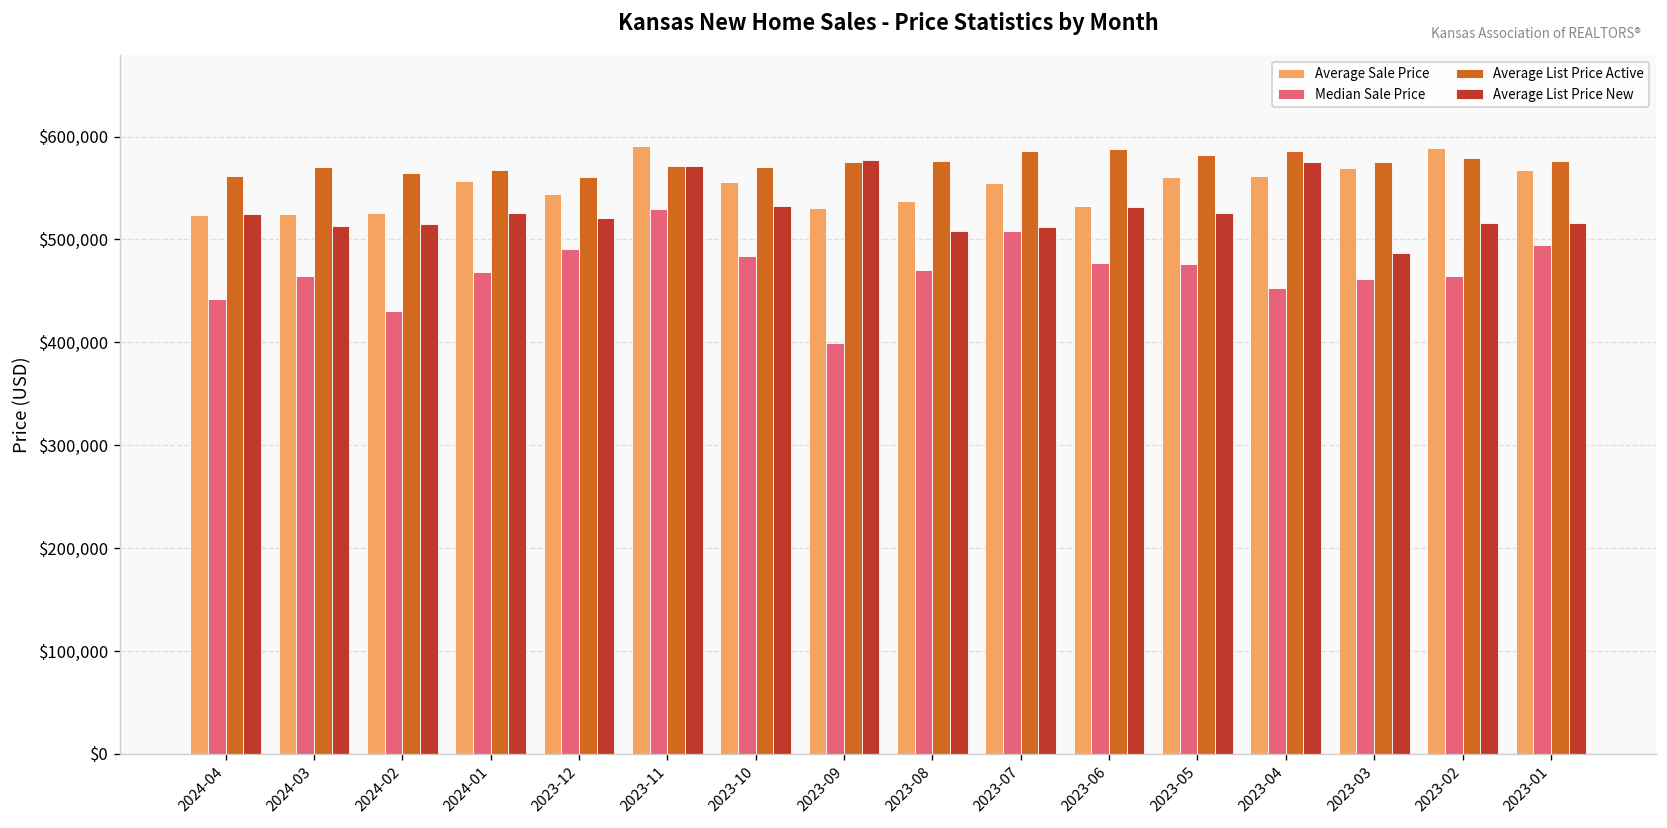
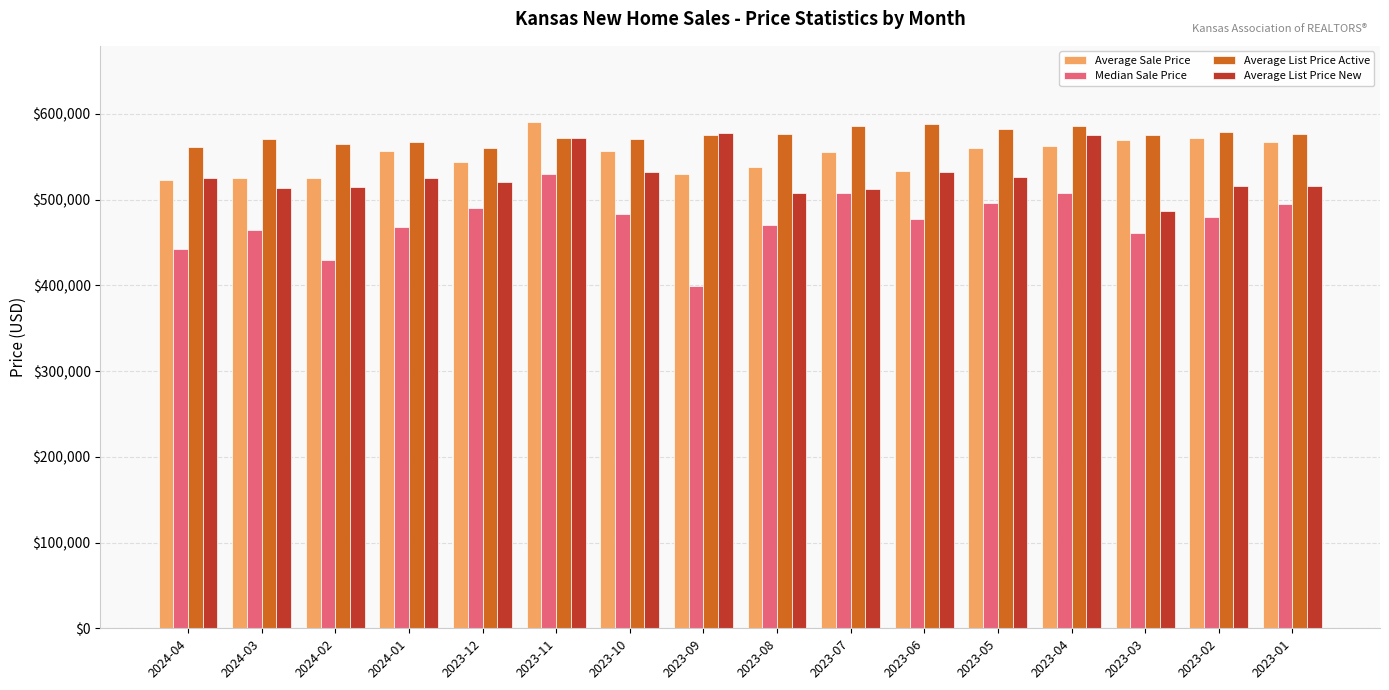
  {
    "Average Sale Price": {
      "2024-04": "$520,000",
      "2024-03": "$530,000",
      "2024-02": "$530,000",
      "2024-01": "$560,000",
      "2023-12": "$540,000",
      "2023-11": "$590,000",
      "2023-10": "$560,000",
      "2023-09": "$530,000",
      "2023-08": "$540,000",
      "2023-07": "$560,000",
      "2023-06": "$530,000",
      "2023-05": "$560,000",
      "2023-04": "$560,000",
      "2023-03": "$570,000",
-     "2023-02": "$590,000",
+     "2023-02": "$570,000",
      "2023-01": "$570,000"
    },
    "Median Sale Price": {
      "2024-04": "$440,000",
      "2024-03": "$460,000",
      "2024-02": "$430,000",
      "2024-01": "$470,000",
      "2023-12": "$490,000",
      "2023-11": "$530,000",
      "2023-10": "$480,000",
      "2023-09": "$400,000",
      "2023-08": "$470,000",
      "2023-07": "$510,000",
      "2023-06": "$480,000",
-     "2023-05": "$480,000",
-     "2023-04": "$450,000",
+     "2023-05": "$500,000",
+     "2023-04": "$510,000",
      "2023-03": "$460,000",
-     "2023-02": "$460,000",
+     "2023-02": "$480,000",
      "2023-01": "$500,000"
    }
  }
